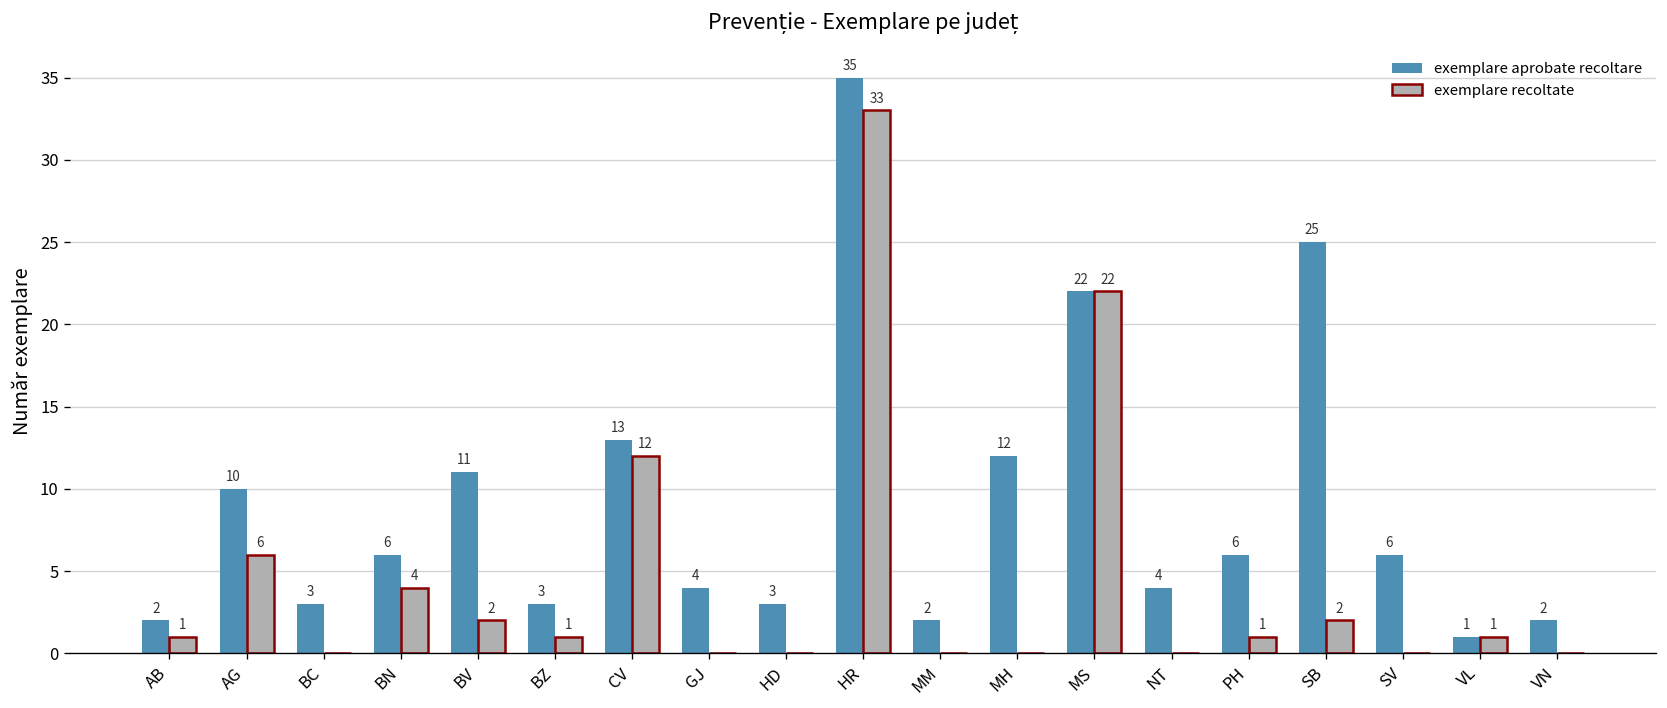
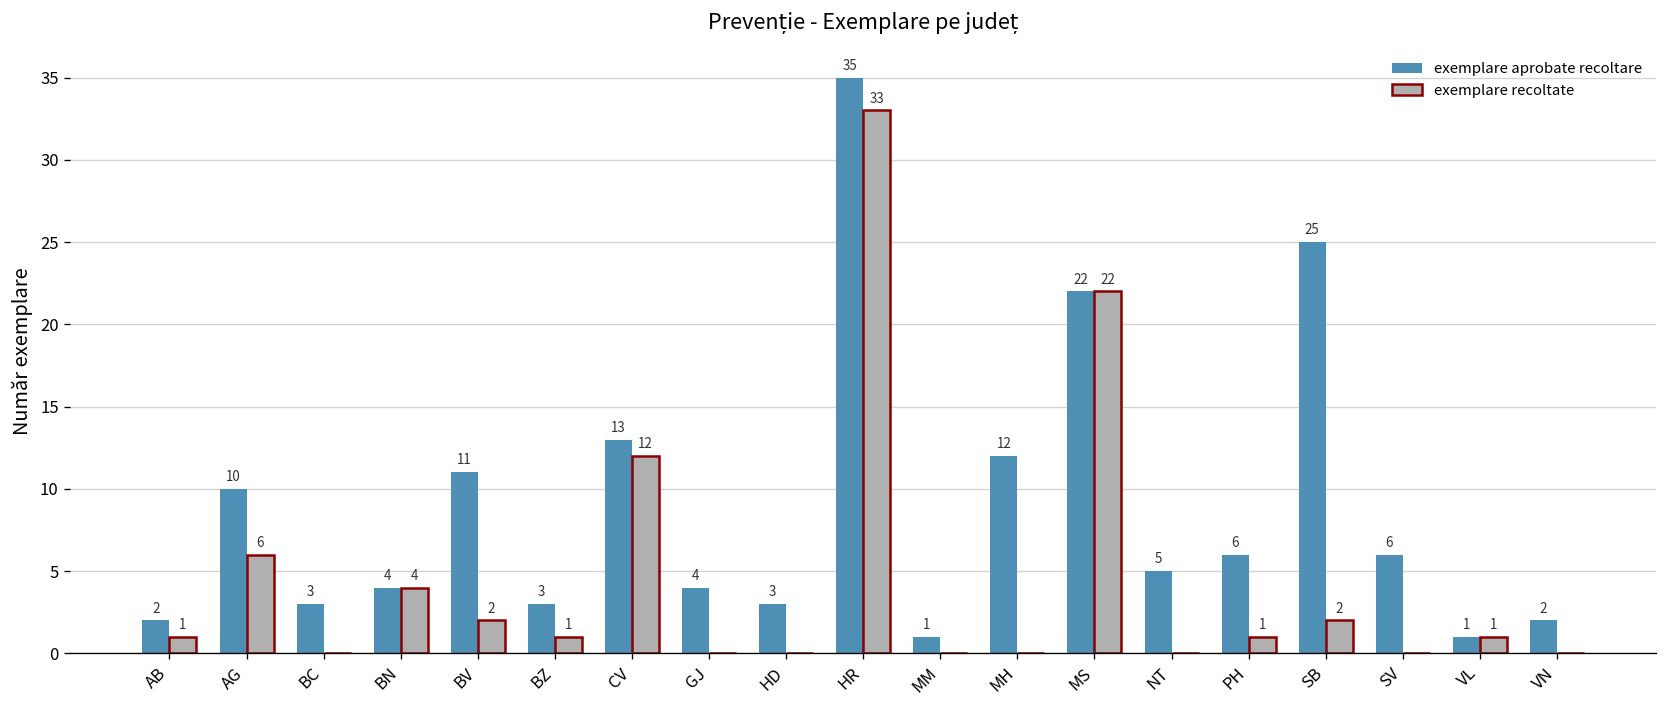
  {
    "exemplare aprobate recoltare": {
      "AB": 2,
      "AG": 10,
      "BC": 3,
-     "BN": 6,
+     "BN": 4,
      "BV": 11,
      "BZ": 3,
      "CV": 13,
      "GJ": 4,
      "HD": 3,
      "HR": 35,
-     "MM": 2,
+     "MM": 1,
      "MH": 12,
      "MS": 22,
-     "NT": 4,
+     "NT": 5,
      "PH": 6,
      "SB": 25,
      "SV": 6,
      "VL": 1,
      "VN": 2
    },
    "exemplare recoltate": {
      "AB": 1,
      "AG": 6,
      "BN": 4,
      "BV": 2,
      "BZ": 1,
      "CV": 12,
      "HR": 33,
      "MS": 22,
      "PH": 1,
      "SB": 2,
      "VL": 1
    }
  }
